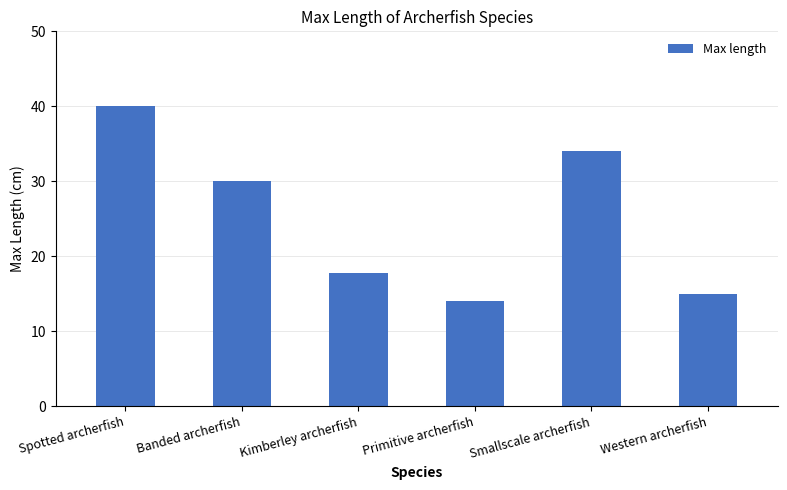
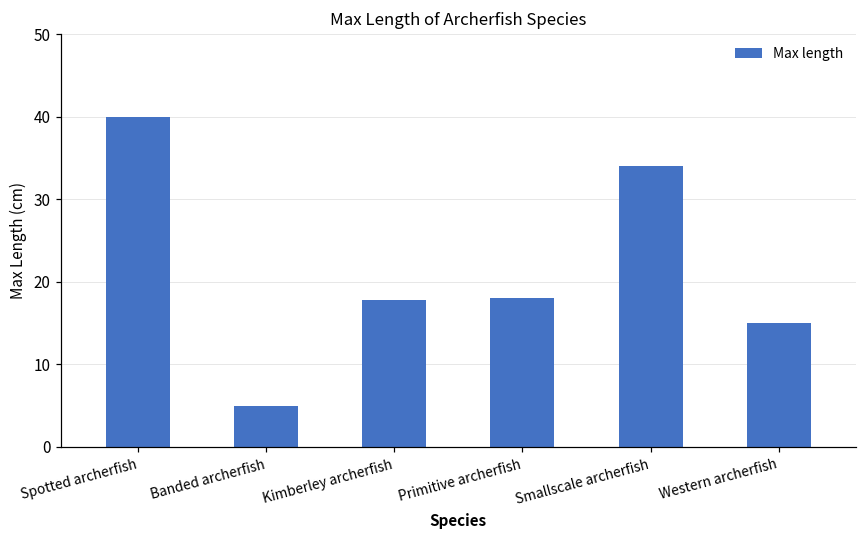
  {
    "Spotted archerfish": 40,
-   "Banded archerfish": 30,
+   "Banded archerfish": 5,
    "Kimberley archerfish": 18,
-   "Primitive archerfish": 14,
+   "Primitive archerfish": 18,
    "Smallscale archerfish": 34,
    "Western archerfish": 15
  }
